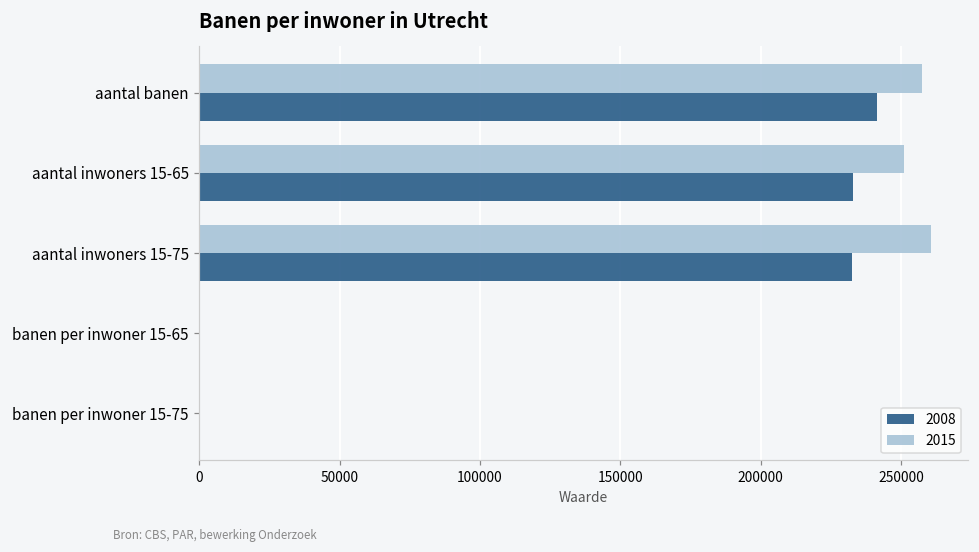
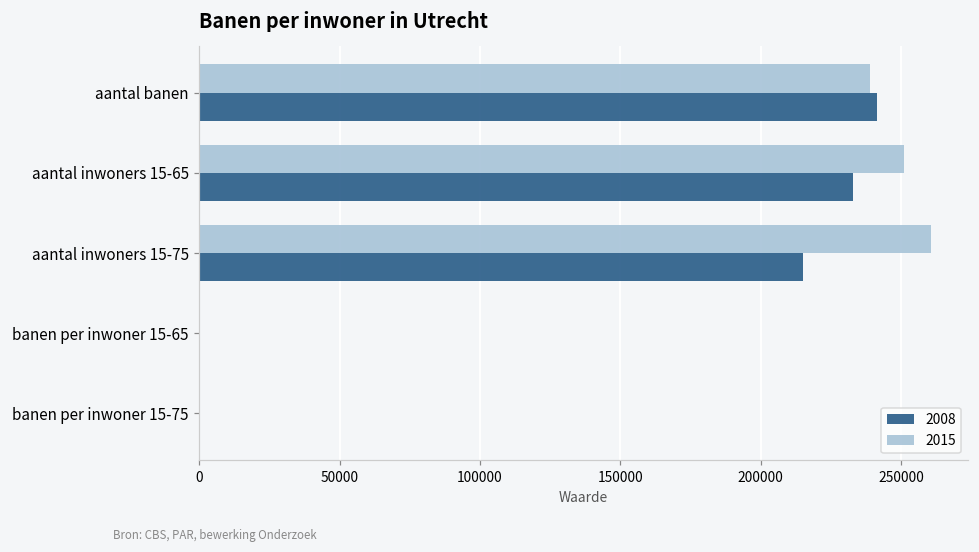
  {
    "2008": {
      "aantal banen": 241000,
      "aantal inwoners 15-65": 233000,
-     "aantal inwoners 15-75": 233000
+     "aantal inwoners 15-75": 215000
    },
    "2015": {
-     "aantal banen": 257000,
+     "aantal banen": 239000,
      "aantal inwoners 15-65": 251000,
      "aantal inwoners 15-75": 261000
    }
  }
